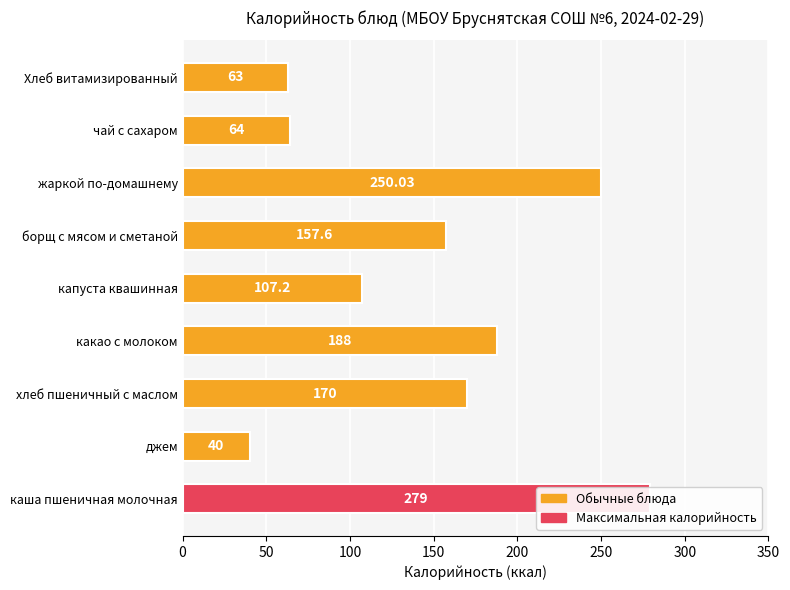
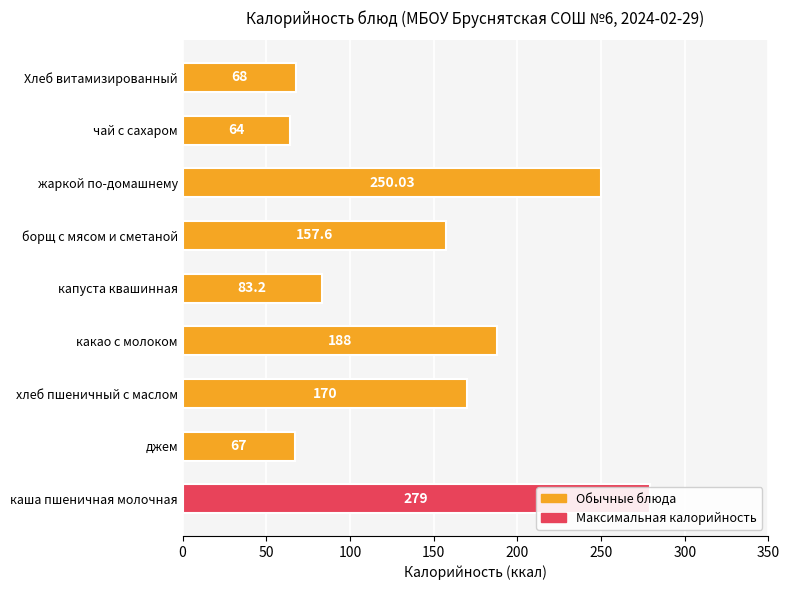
  {
-   "Хлеб витамизированный": 63,
+   "Хлеб витамизированный": 68,
    "чай с сахаром": 64,
    "жаркой по-домашнему": 250.03,
    "борщ с мясом и сметаной": 157.6,
-   "капуста квашинная": 107.2,
+   "капуста квашинная": 83.2,
    "какао с молоком": 188,
    "хлеб пшеничный с маслом": 170,
-   "джем": 40
+   "джем": 67
  }
